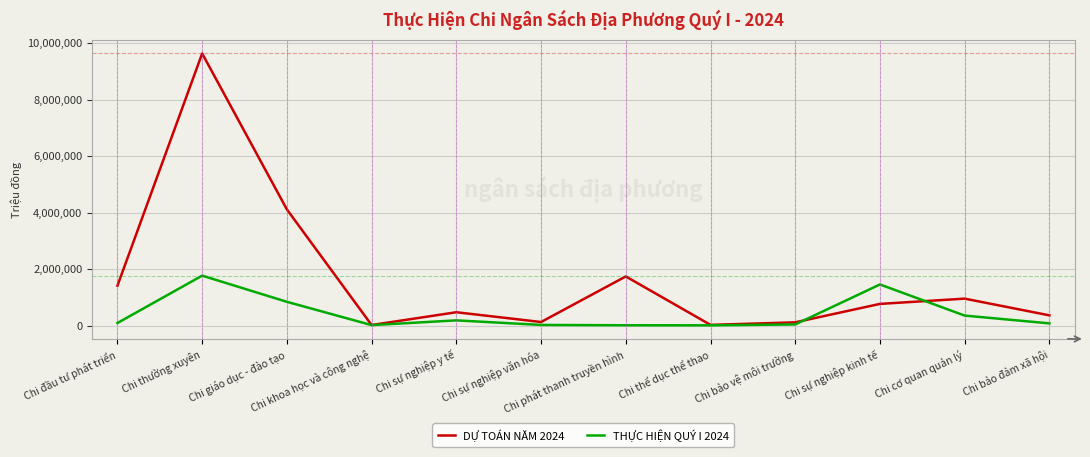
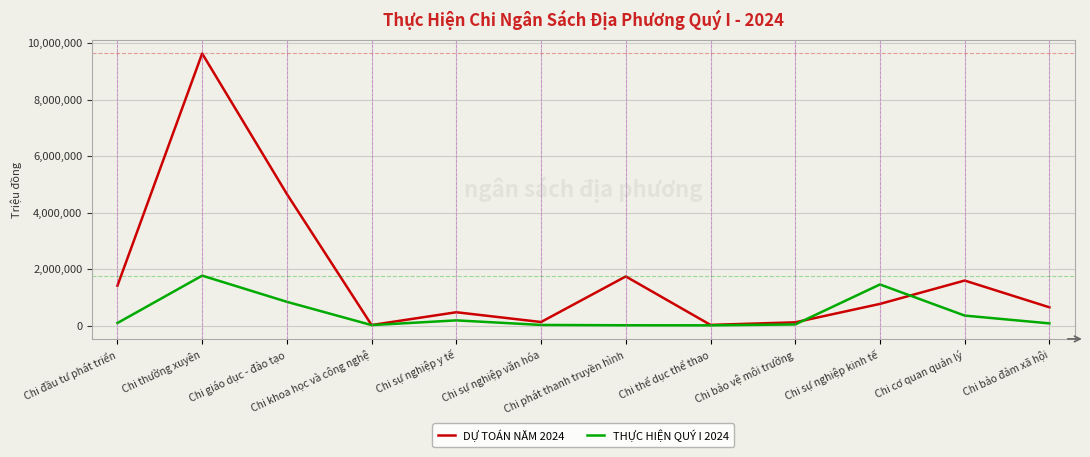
  {
    "DỰ TOÁN NĂM 2024": {
      "Chi đầu tư phát triển": "1,400,000",
      "Chi thường xuyên": "9,600,000",
-     "Chi giáo dục - đào tạo": "4,100,000",
+     "Chi giáo dục - đào tạo": "4,700,000",
      "Chi sự nghiệp y tế": "500,000",
      "Chi sự nghiệp văn hóa": "100,000",
      "Chi phát thanh truyền hình": "1,700,000",
      "Chi sự nghiệp kinh tế": "800,000",
-     "Chi cơ quan quản lý": "1,000,000",
-     "Chi bảo đảm xã hội": "400,000"
+     "Chi cơ quan quản lý": "1,600,000",
+     "Chi bảo đảm xã hội": "600,000"
    },
    "THỰC HIỆN QUÝ I 2024": {
      "Chi đầu tư phát triển": "100,000",
      "Chi thường xuyên": "1,800,000",
      "Chi giáo dục - đào tạo": "800,000",
      "Chi sự nghiệp y tế": "200,000",
      "Chi sự nghiệp văn hóa": "0",
      "Chi phát thanh truyền hình": "0",
      "Chi sự nghiệp kinh tế": "1,500,000",
      "Chi cơ quan quản lý": "400,000",
      "Chi bảo đảm xã hội": "100,000"
    }
  }
